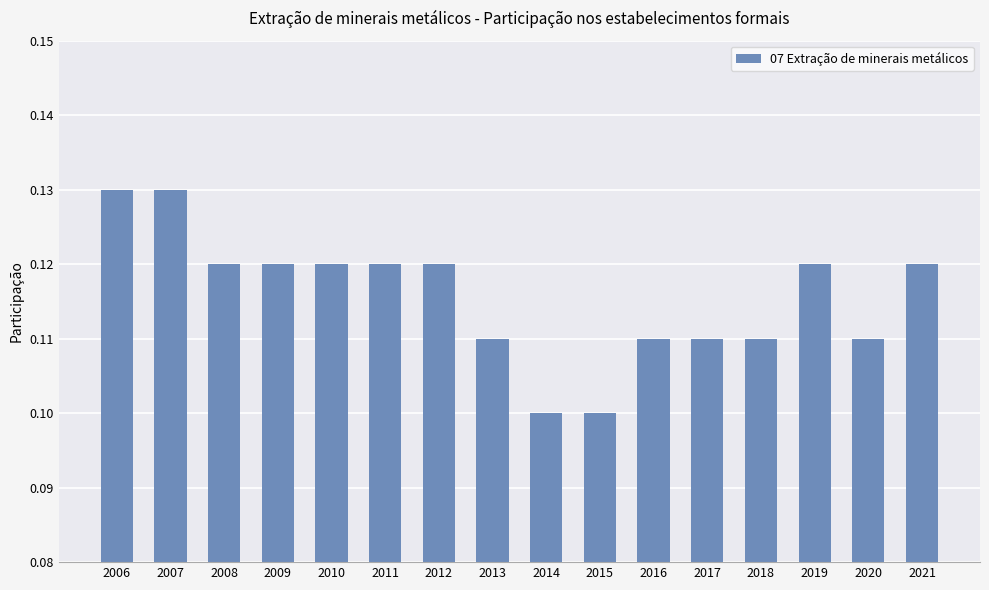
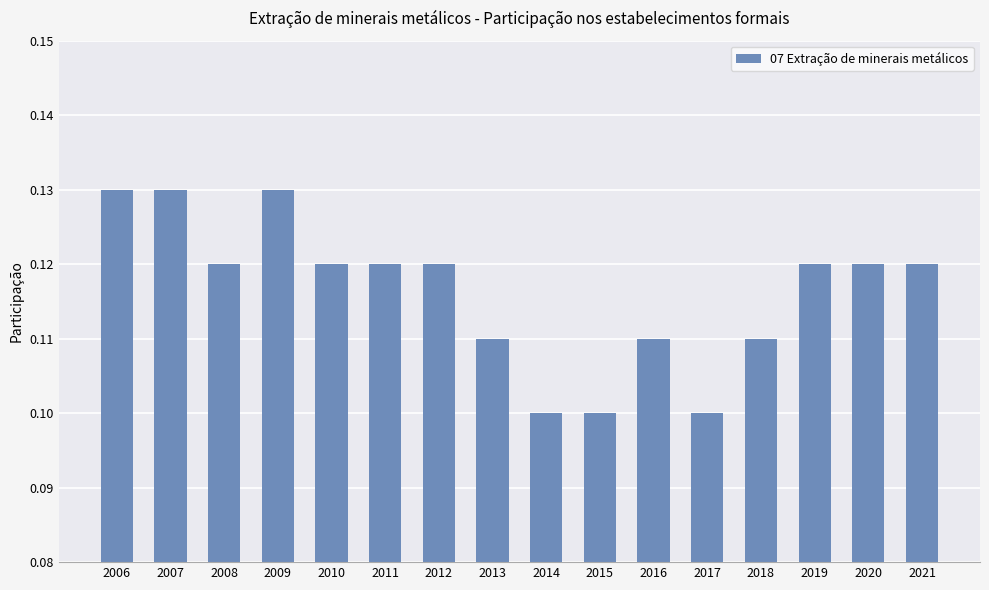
  {
    "2006": 0.13,
    "2007": 0.13,
    "2008": 0.12,
-   "2009": 0.12,
+   "2009": 0.13,
    "2010": 0.12,
    "2011": 0.12,
    "2012": 0.12,
    "2013": 0.11,
    "2014": 0.10,
    "2015": 0.10,
    "2016": 0.11,
-   "2017": 0.11,
+   "2017": 0.10,
    "2018": 0.11,
    "2019": 0.12,
-   "2020": 0.11,
+   "2020": 0.12,
    "2021": 0.12
  }
